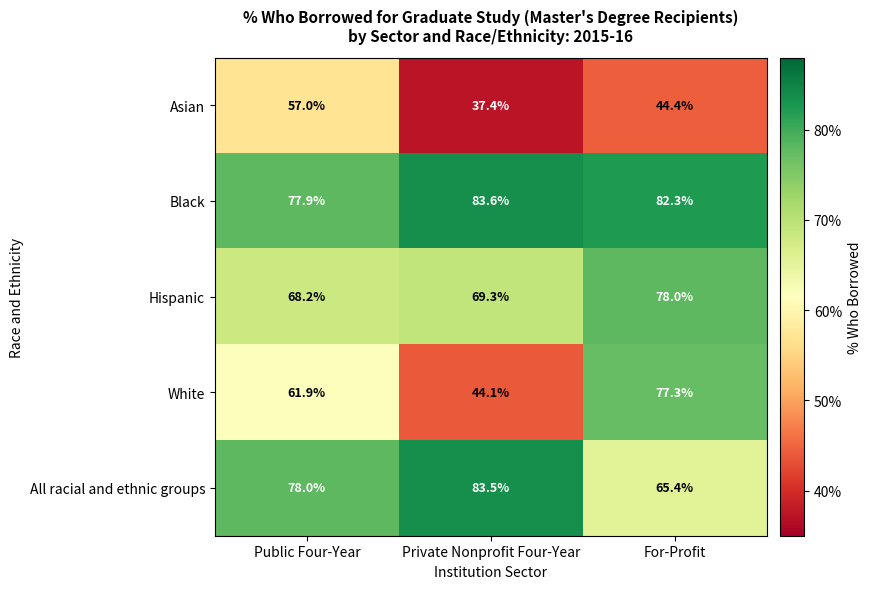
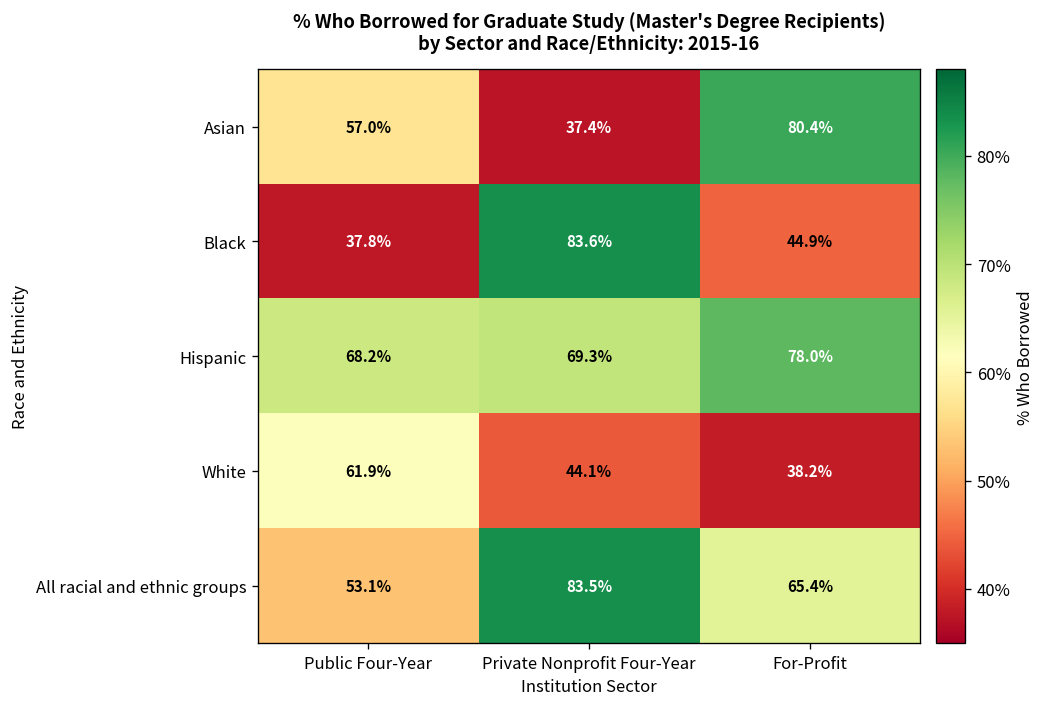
  {
    "Asian": {
      "Public Four-Year": "57.0%",
      "Private Nonprofit Four-Year": "37.4%",
-     "For-Profit": "44.4%"
+     "For-Profit": "80.4%"
    },
    "Black": {
-     "Public Four-Year": "77.9%",
+     "Public Four-Year": "37.8%",
      "Private Nonprofit Four-Year": "83.6%",
-     "For-Profit": "82.3%"
+     "For-Profit": "44.9%"
    },
    "Hispanic": {
      "Public Four-Year": "68.2%",
      "Private Nonprofit Four-Year": "69.3%",
      "For-Profit": "78.0%"
    },
    "White": {
      "Public Four-Year": "61.9%",
      "Private Nonprofit Four-Year": "44.1%",
-     "For-Profit": "77.3%"
+     "For-Profit": "38.2%"
    },
    "All racial and ethnic groups": {
-     "Public Four-Year": "78.0%",
+     "Public Four-Year": "53.1%",
      "Private Nonprofit Four-Year": "83.5%",
      "For-Profit": "65.4%"
    }
  }
